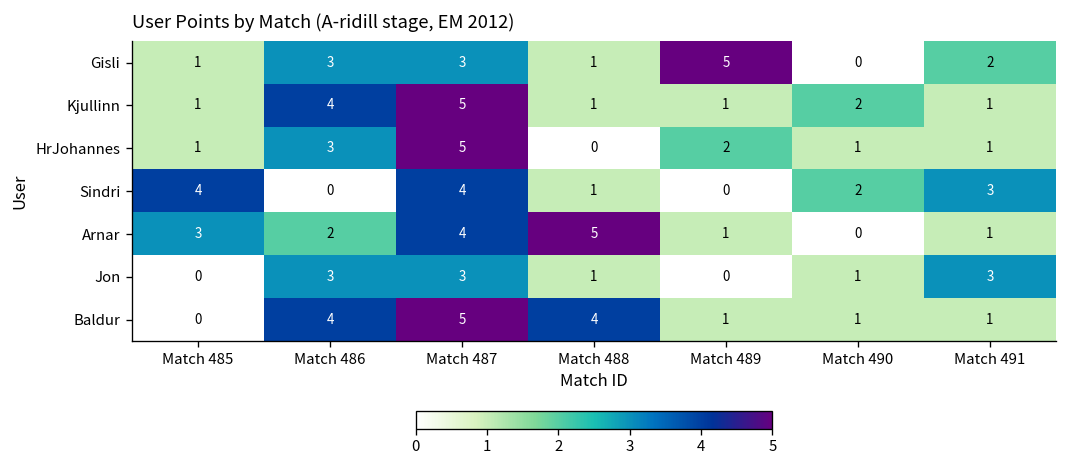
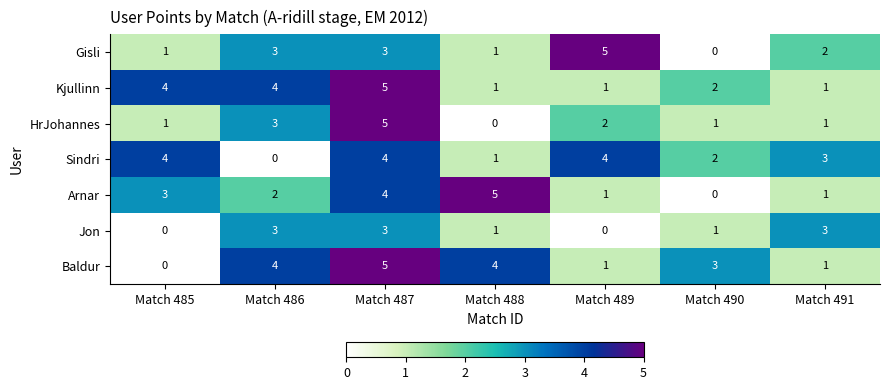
  {
    "Gisli": {
      "Match 485": 1,
      "Match 486": 3,
      "Match 487": 3,
      "Match 488": 1,
      "Match 489": 5,
      "Match 490": 0,
      "Match 491": 2
    },
    "Kjullinn": {
-     "Match 485": 1,
+     "Match 485": 4,
      "Match 486": 4,
      "Match 487": 5,
      "Match 488": 1,
      "Match 489": 1,
      "Match 490": 2,
      "Match 491": 1
    },
    "HrJohannes": {
      "Match 485": 1,
      "Match 486": 3,
      "Match 487": 5,
      "Match 488": 0,
      "Match 489": 2,
      "Match 490": 1,
      "Match 491": 1
    },
    "Sindri": {
      "Match 485": 4,
      "Match 486": 0,
      "Match 487": 4,
      "Match 488": 1,
-     "Match 489": 0,
+     "Match 489": 4,
      "Match 490": 2,
      "Match 491": 3
    },
    "Arnar": {
      "Match 485": 3,
      "Match 486": 2,
      "Match 487": 4,
      "Match 488": 5,
      "Match 489": 1,
      "Match 490": 0,
      "Match 491": 1
    },
    "Jon": {
      "Match 485": 0,
      "Match 486": 3,
      "Match 487": 3,
      "Match 488": 1,
      "Match 489": 0,
      "Match 490": 1,
      "Match 491": 3
    },
    "Baldur": {
      "Match 485": 0,
      "Match 486": 4,
      "Match 487": 5,
      "Match 488": 4,
      "Match 489": 1,
-     "Match 490": 1,
+     "Match 490": 3,
      "Match 491": 1
    }
  }
